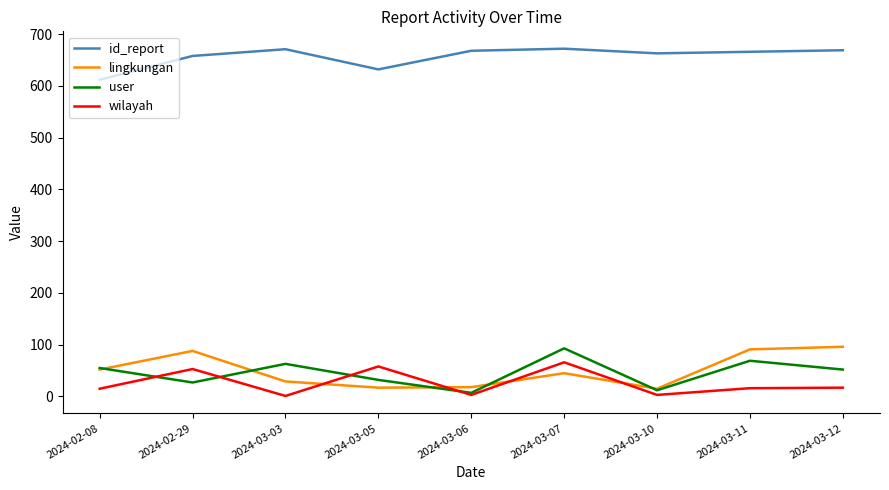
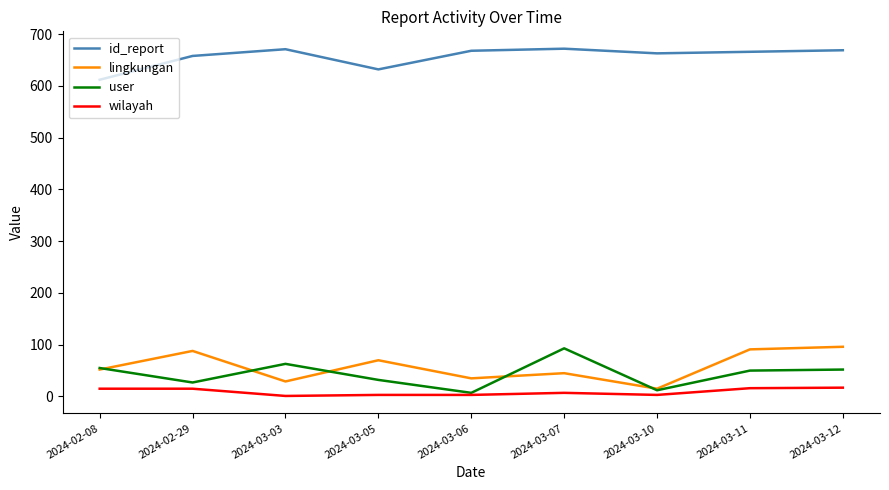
  {
    "id_report": {
      "2024-02-29": 660,
      "2024-03-03": 670,
      "2024-03-05": 630,
      "2024-03-06": 670,
      "2024-03-07": 670,
      "2024-03-10": 660,
      "2024-03-11": 670,
      "2024-03-12": 670
    },
    "lingkungan": {
      "2024-02-29": 90,
      "2024-03-03": 30,
-     "2024-03-05": 20,
-     "2024-03-06": 20,
+     "2024-03-05": 70,
+     "2024-03-06": 40,
      "2024-03-07": 50,
      "2024-03-11": 90,
      "2024-03-12": 100
    },
    "user": {
      "2024-02-29": 30,
      "2024-03-03": 60,
      "2024-03-05": 30,
      "2024-03-07": 90,
-     "2024-03-11": 70,
+     "2024-03-11": 50,
      "2024-03-12": 50
    },
    "wilayah": {
      "2024-02-08": 20,
-     "2024-02-29": 50,
+     "2024-02-29": 20,
      "2024-03-03": 0,
-     "2024-03-05": 60,
-     "2024-03-07": 70,
+     "2024-03-05": 0,
+     "2024-03-07": 10,
      "2024-03-10": 0,
      "2024-03-11": 20,
      "2024-03-12": 20
    }
  }
